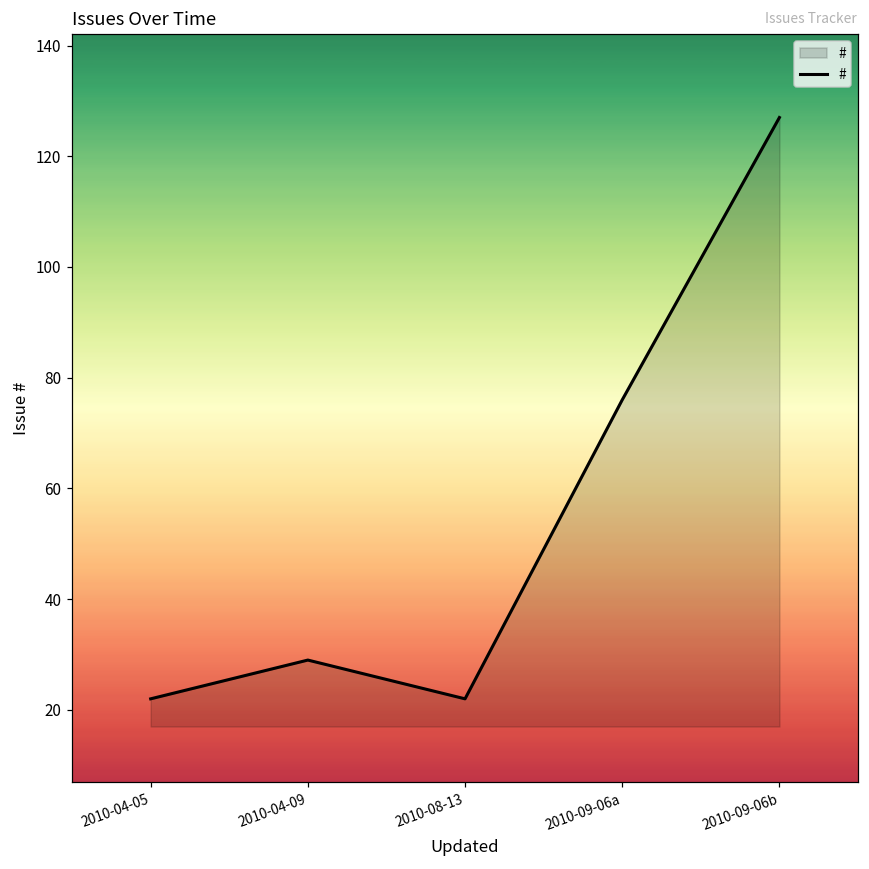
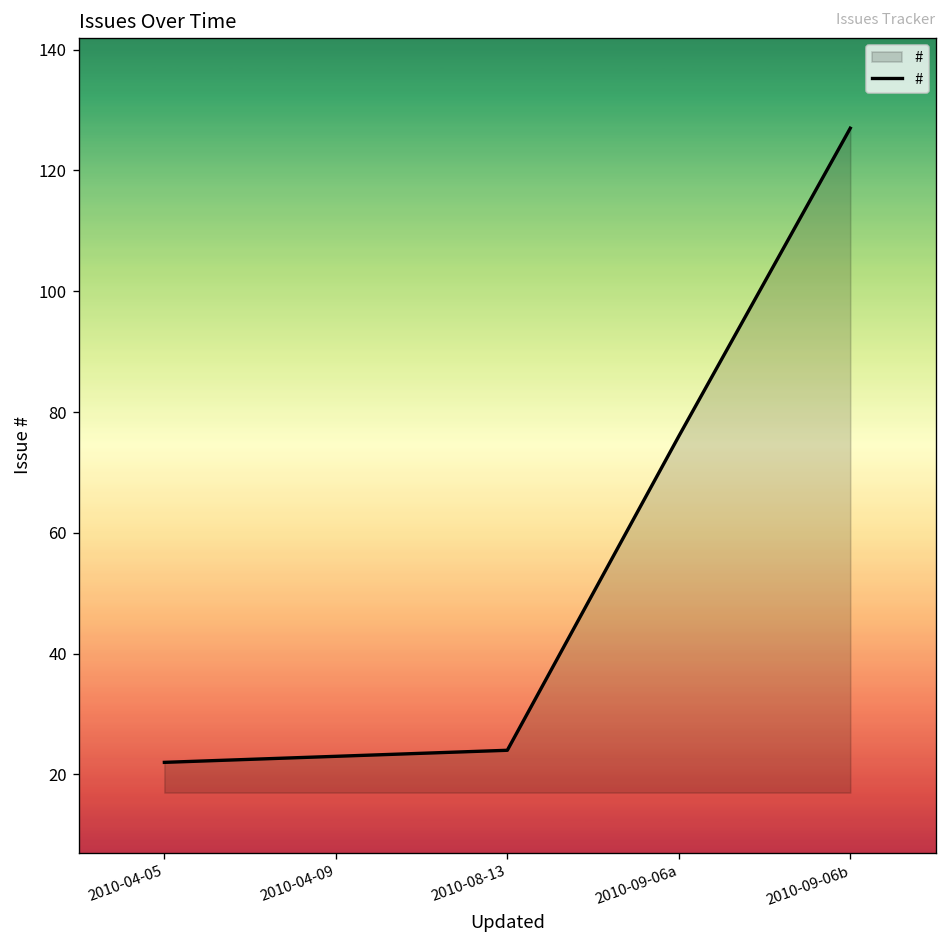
  {
    "2010-04-05": 22,
-   "2010-04-09": 29,
-   "2010-08-13": 22,
+   "2010-04-09": 23,
+   "2010-08-13": 24,
    "2010-09-06a": 76,
    "2010-09-06b": 127
  }
